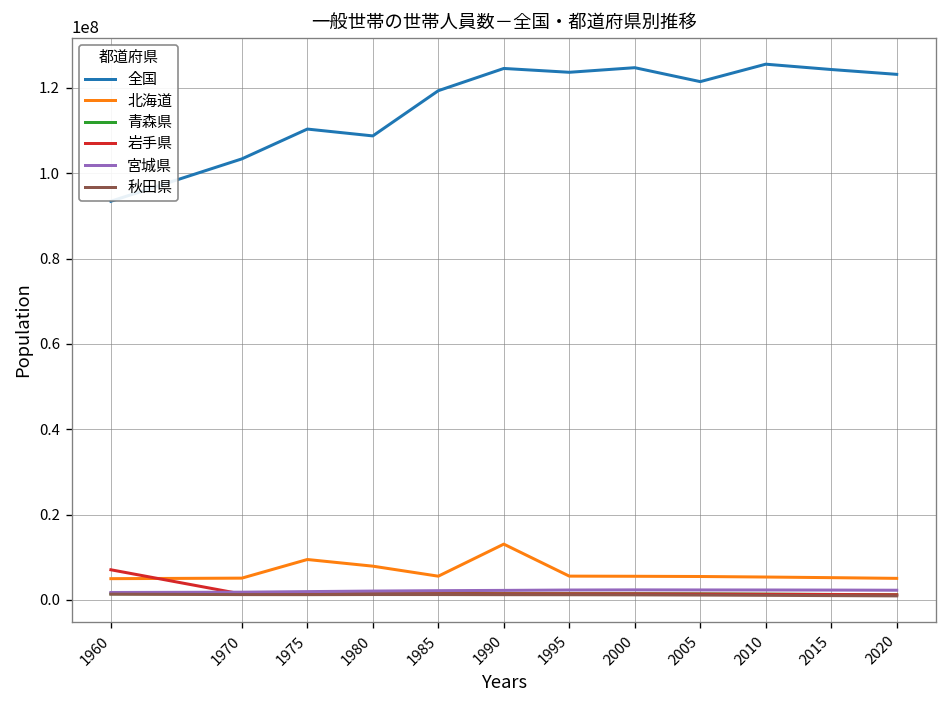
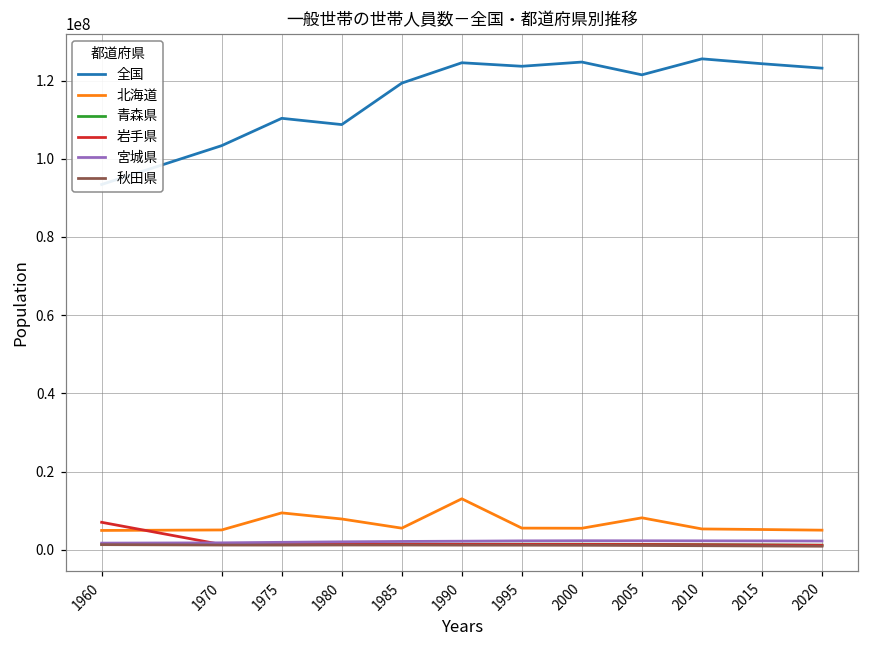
  {
    "全国": {
      "1970": 103000000,
      "1975": 110000000,
      "1980": 109000000,
      "1985": 119000000,
      "1990": 125000000,
      "1995": 124000000,
      "2000": 125000000,
      "2005": 121000000,
      "2010": 126000000,
      "2015": 124000000,
      "2020": 123000000
    },
    "北海道": {
      "1960": 5000000,
      "1970": 5000000,
      "1975": 9000000,
      "1980": 8000000,
      "1985": 6000000,
      "1990": 13000000,
      "1995": 6000000,
      "2000": 6000000,
-     "2005": 5000000,
+     "2005": 8000000,
      "2010": 5000000,
      "2015": 5000000,
      "2020": 5000000
    },
    "岩手県": {
      "1960": 7000000
    },
    "宮城県": {
      "1990": 2000000,
      "1995": 2000000,
      "2000": 2000000,
      "2005": 2000000,
      "2010": 2000000,
      "2015": 2000000,
      "2020": 2000000
    }
  }
